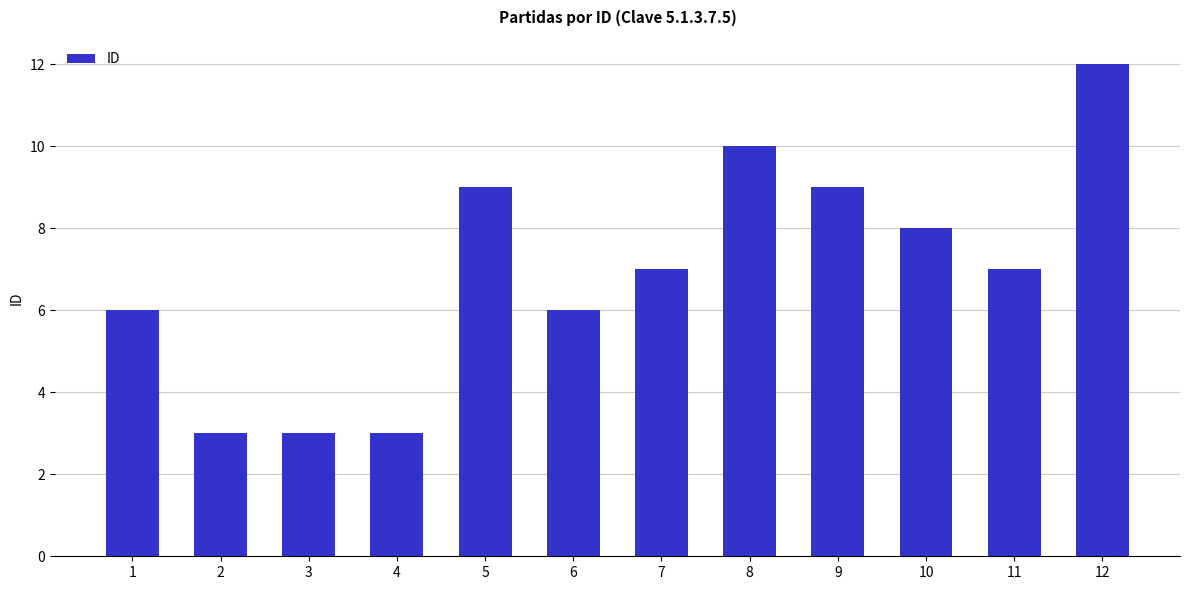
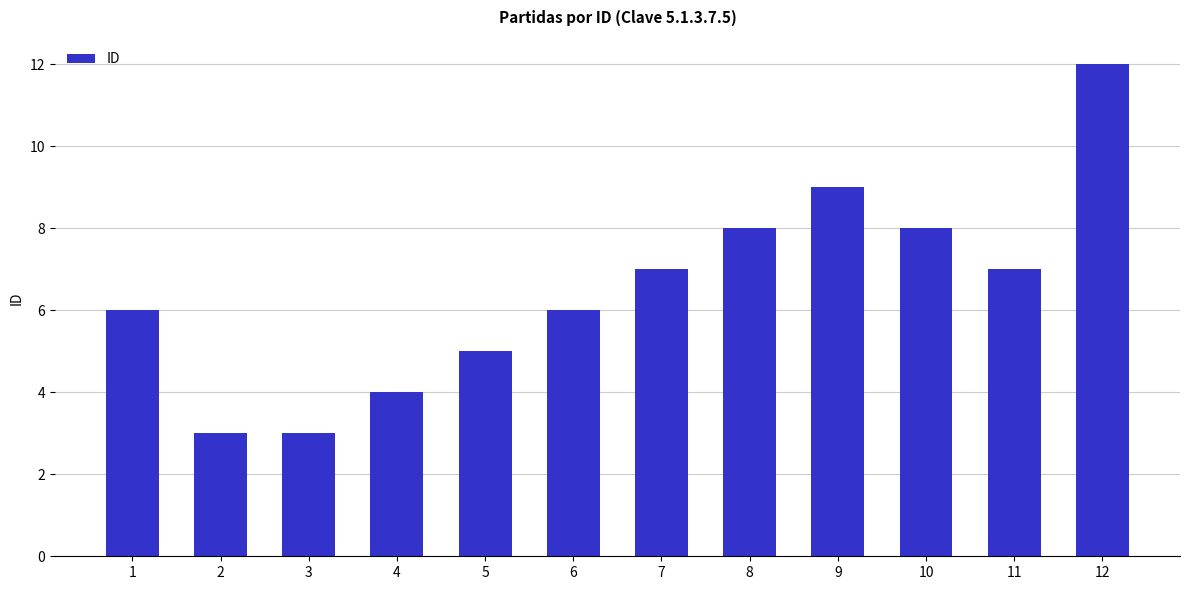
  {
    "1": 6,
    "2": 3,
    "3": 3,
-   "4": 3,
-   "5": 9,
+   "4": 4,
+   "5": 5,
    "6": 6,
    "7": 7,
-   "8": 10,
+   "8": 8,
    "9": 9,
    "10": 8,
    "11": 7,
    "12": 12
  }
